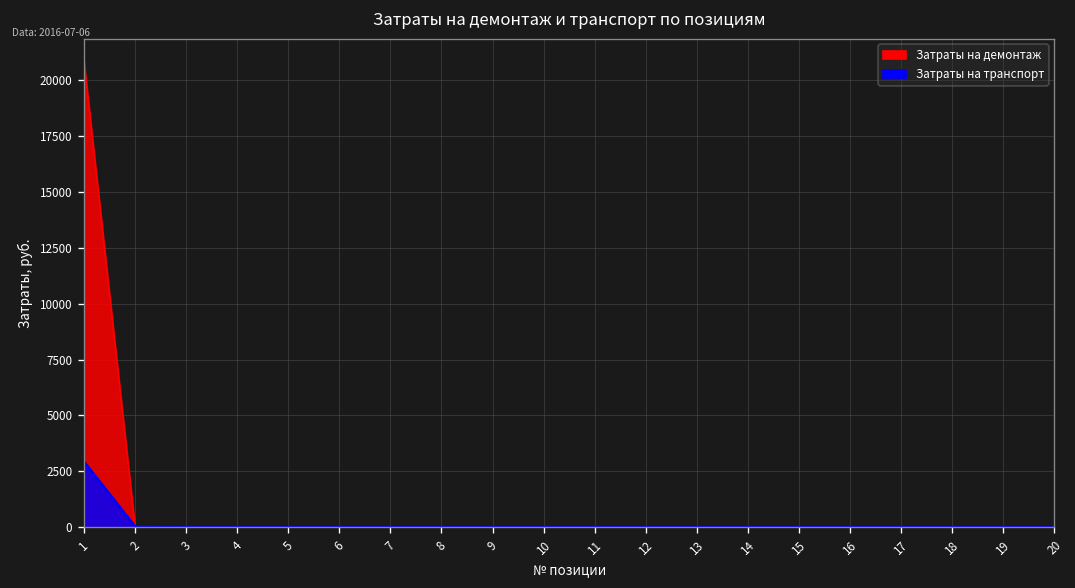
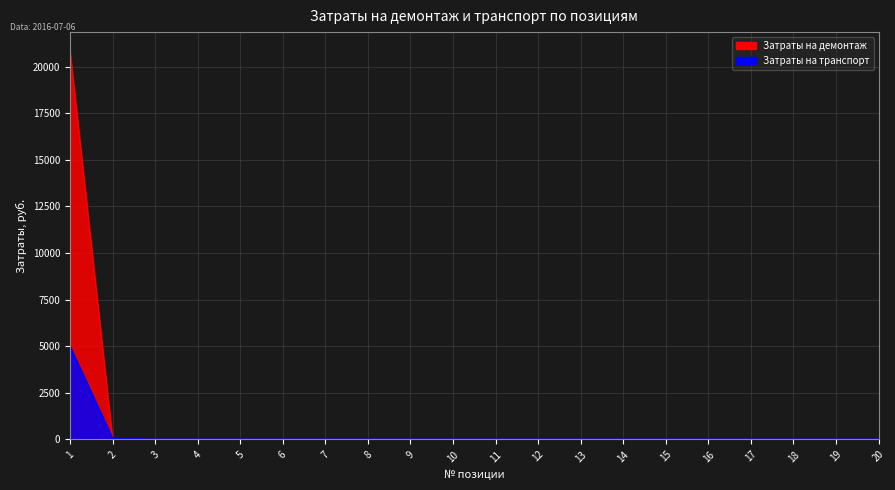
  {
    "Затраты на демонтаж": {
      "1": 20800
    },
    "Затраты на транспорт": {
-     "1": 2900
+     "1": 5000
    }
  }
